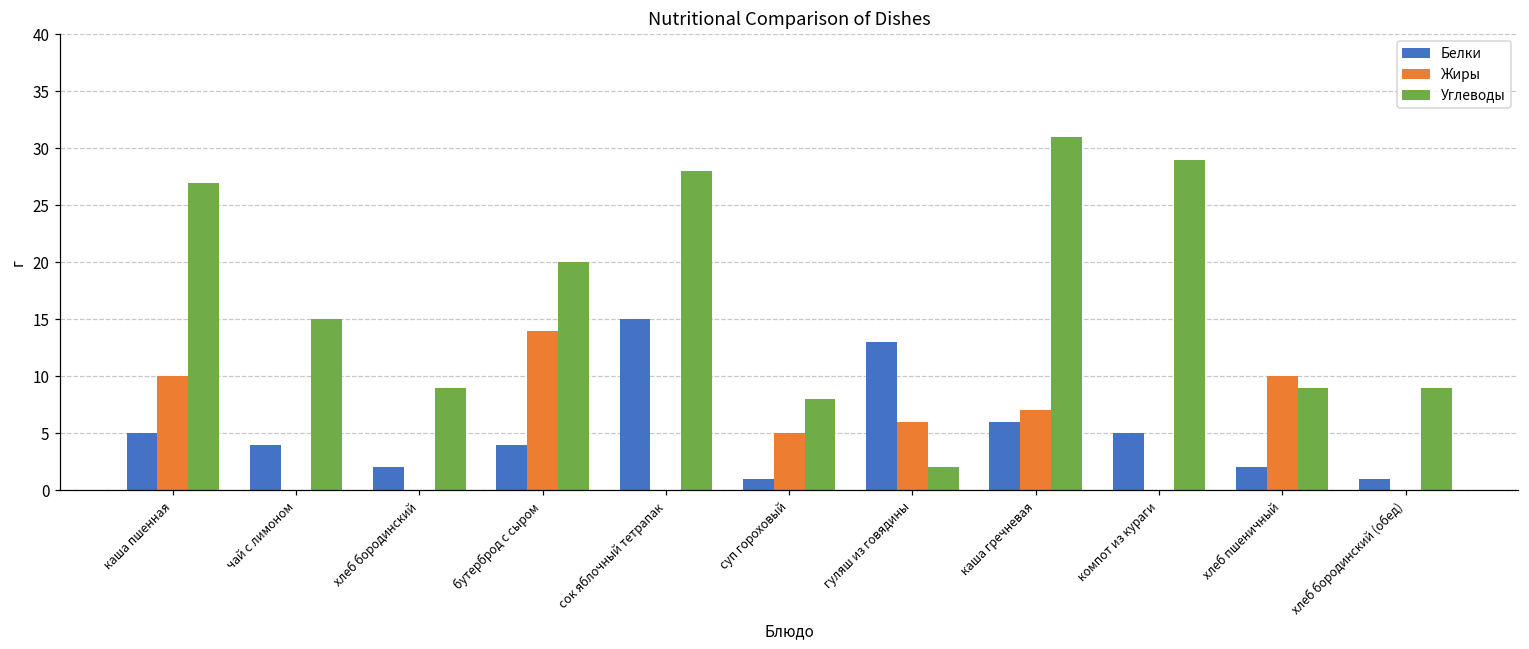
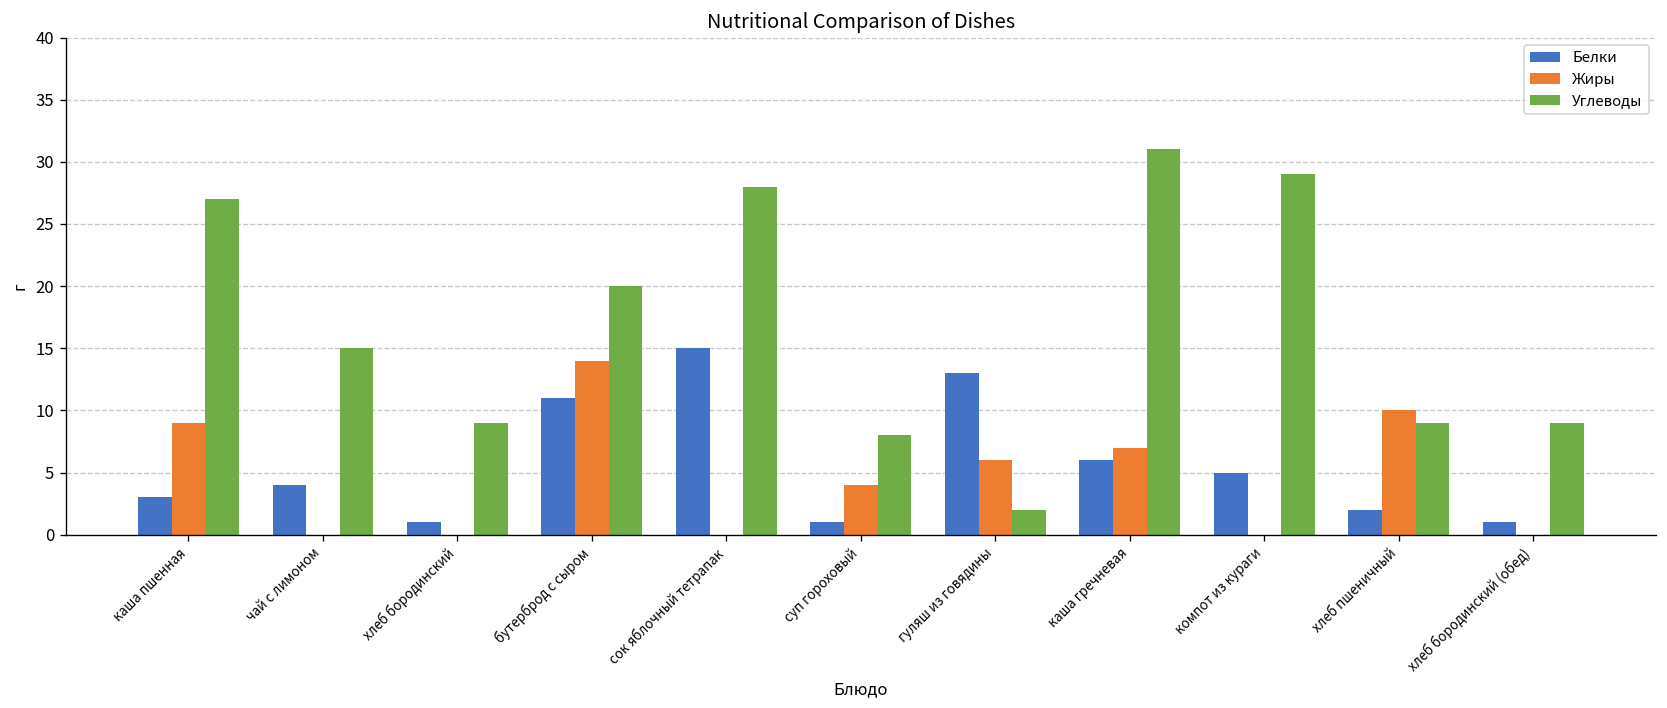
  {
    "Белки": {
-     "каша пшенная": 5,
+     "каша пшенная": 3,
      "чай с лимоном": 4,
-     "хлеб бородинский": 2,
-     "бутерброд с сыром": 4,
+     "хлеб бородинский": 1,
+     "бутерброд с сыром": 11,
      "сок яблочный тетрапак": 15,
      "суп гороховый": 1,
      "гуляш из говядины": 13,
      "каша гречневая": 6,
      "компот из кураги": 5,
      "хлеб пшеничный": 2,
      "хлеб бородинский (обед)": 1
    },
    "Жиры": {
-     "каша пшенная": 10,
+     "каша пшенная": 9,
      "чай с лимоном": 0,
      "хлеб бородинский": 0,
      "бутерброд с сыром": 14,
      "сок яблочный тетрапак": 0,
-     "суп гороховый": 5,
+     "суп гороховый": 4,
      "гуляш из говядины": 6,
      "каша гречневая": 7,
      "компот из кураги": 0,
      "хлеб пшеничный": 10,
      "хлеб бородинский (обед)": 0
    },
    "Углеводы": {
      "каша пшенная": 27,
      "чай с лимоном": 15,
      "хлеб бородинский": 9,
      "бутерброд с сыром": 20,
      "сок яблочный тетрапак": 28,
      "суп гороховый": 8,
      "гуляш из говядины": 2,
      "каша гречневая": 31,
      "компот из кураги": 29,
      "хлеб пшеничный": 9,
      "хлеб бородинский (обед)": 9
    }
  }
